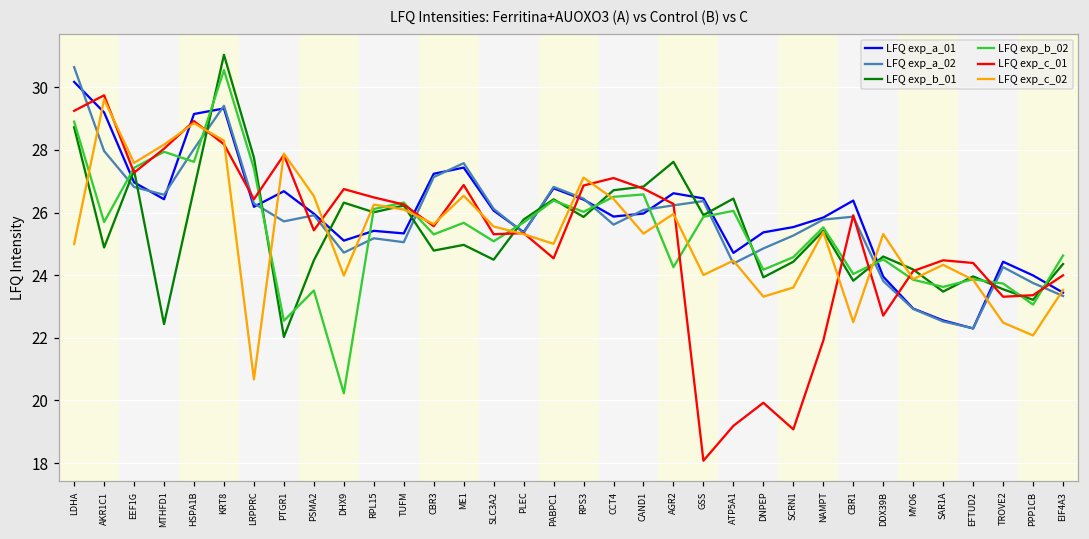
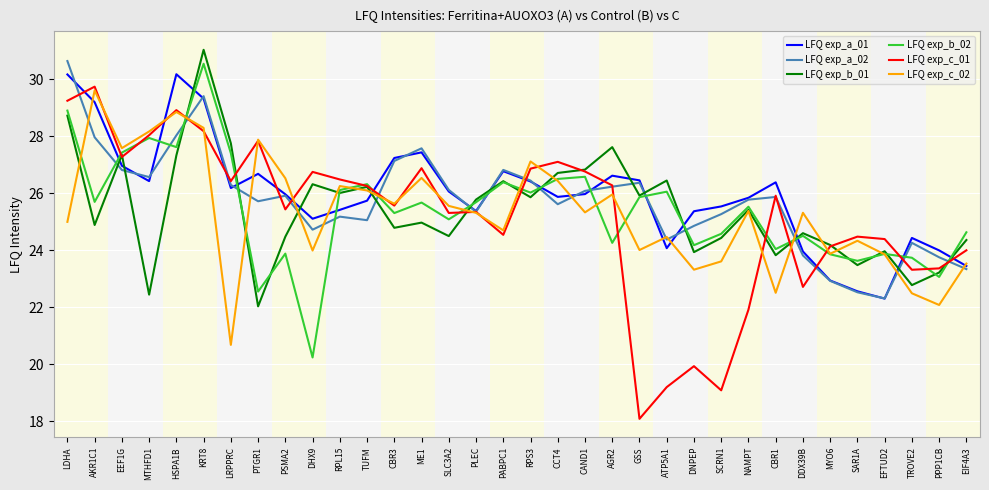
  {
    "LFQ exp_a_01": {
      "LDHA": 30.2,
      "AKR1C1": 29.2,
      "EEF1G": 27.0,
      "MTHFD1": 26.4,
-     "HSPA1B": 29.1,
+     "HSPA1B": 30.2,
      "LRPPRC": 26.2,
      "PTGR1": 26.7,
      "DHX9": 25.1,
      "RPL15": 25.4,
-     "TUFM": 25.3,
+     "TUFM": 25.7,
      "CBR3": 27.2,
      "ME1": 27.4,
      "CCT4": 25.9,
      "CAND1": 26.0,
      "AGR2": 26.6,
-     "ATP5A1": 24.7,
+     "ATP5A1": 24.1,
      "DNPEP": 25.4,
      "SCRN1": 25.5,
      "CBR1": 26.4,
      "DDX39B": 24.0,
      "TROVE2": 24.4,
      "PPP1CB": 24.0
    },
    "LFQ exp_a_02": {
      "LDHA": 30.6,
      "AKR1C1": 28.0,
      "EEF1G": 26.8,
      "MTHFD1": 26.6,
      "HSPA1B": 28.0,
      "LRPPRC": 26.3,
      "PTGR1": 25.7,
      "DHX9": 24.7,
      "RPL15": 25.2,
      "TUFM": 25.1,
      "CBR3": 27.1,
      "ME1": 27.6,
      "CCT4": 25.6,
      "CAND1": 26.1,
      "ATP5A1": 24.4,
      "DNPEP": 24.9,
      "SCRN1": 25.3,
      "DDX39B": 23.8,
      "TROVE2": 24.3,
      "PPP1CB": 23.8,
      "EIF4A3": 23.3
    },
    "LFQ exp_b_01": {
      "LDHA": 28.7,
      "AKR1C1": 24.9,
      "MTHFD1": 22.4,
-     "HSPA1B": 26.8,
+     "HSPA1B": 27.3,
      "KRT8": 31.0,
      "LRPPRC": 27.8,
      "PTGR1": 22.0,
      "PSMA2": 24.5,
      "DHX9": 26.3,
      "RPL15": 26.0,
      "CBR3": 24.8,
      "ME1": 25.0,
      "SLC3A2": 24.5,
      "PLEC": 25.8,
      "RPS3": 25.9,
      "CCT4": 26.7,
      "AGR2": 27.6,
      "ATP5A1": 26.4,
      "DNPEP": 23.9,
      "SCRN1": 24.4,
      "CBR1": 23.8,
      "DDX39B": 24.6,
      "SAR1A": 23.5,
      "EFTUD2": 24.0,
-     "TROVE2": 23.6,
+     "TROVE2": 22.8,
      "PPP1CB": 23.2,
      "EIF4A3": 24.4
    },
    "LFQ exp_b_02": {
      "LDHA": 28.9,
      "AKR1C1": 25.7,
      "MTHFD1": 27.9,
      "HSPA1B": 27.6,
      "KRT8": 30.5,
      "LRPPRC": 27.4,
      "PTGR1": 22.5,
-     "PSMA2": 23.5,
+     "PSMA2": 23.9,
      "DHX9": 20.2,
      "RPL15": 26.1,
      "CBR3": 25.3,
      "ME1": 25.7,
      "SLC3A2": 25.1,
      "PLEC": 25.7,
      "RPS3": 26.0,
      "CAND1": 26.6,
      "AGR2": 24.3,
      "ATP5A1": 26.1,
      "DNPEP": 24.2,
      "SCRN1": 24.6,
      "NAMPT": 25.5,
      "CBR1": 24.0,
      "DDX39B": 24.5,
      "SAR1A": 23.6,
      "TROVE2": 23.7,
      "PPP1CB": 23.1,
      "EIF4A3": 24.6
    },
    "LFQ exp_c_01": {
      "LDHA": 29.2,
      "AKR1C1": 29.7,
      "MTHFD1": 28.0,
      "KRT8": 28.2,
      "LRPPRC": 26.4,
      "PSMA2": 25.4,
      "DHX9": 26.7,
      "RPL15": 26.5,
      "ME1": 26.9,
      "SLC3A2": 25.3,
      "PABPC1": 24.5,
      "RPS3": 26.9,
      "CCT4": 27.1,
      "GSS": 18.1,
      "ATP5A1": 19.2,
      "DNPEP": 19.9,
      "SCRN1": 19.1,
      "NAMPT": 21.9,
      "DDX39B": 22.7,
      "SAR1A": 24.5,
      "EFTUD2": 24.4,
      "TROVE2": 23.3,
      "PPP1CB": 23.4,
      "EIF4A3": 24.0
    },
    "LFQ exp_c_02": {
      "LDHA": 25.0,
      "AKR1C1": 29.6,
      "EEF1G": 27.6,
      "MTHFD1": 28.2,
      "KRT8": 28.3,
      "LRPPRC": 20.7,
      "PSMA2": 26.5,
      "DHX9": 24.0,
      "RPL15": 26.3,
      "TUFM": 26.1,
      "ME1": 26.5,
      "SLC3A2": 25.6,
-     "PABPC1": 25.0,
+     "PABPC1": 24.7,
      "RPS3": 27.1,
      "CAND1": 25.3,
      "AGR2": 26.0,
      "GSS": 24.0,
      "ATP5A1": 24.5,
      "DNPEP": 23.3,
      "SCRN1": 23.6,
      "CBR1": 22.5,
      "DDX39B": 25.3,
      "SAR1A": 24.3,
      "TROVE2": 22.5,
      "PPP1CB": 22.1
    }
  }
